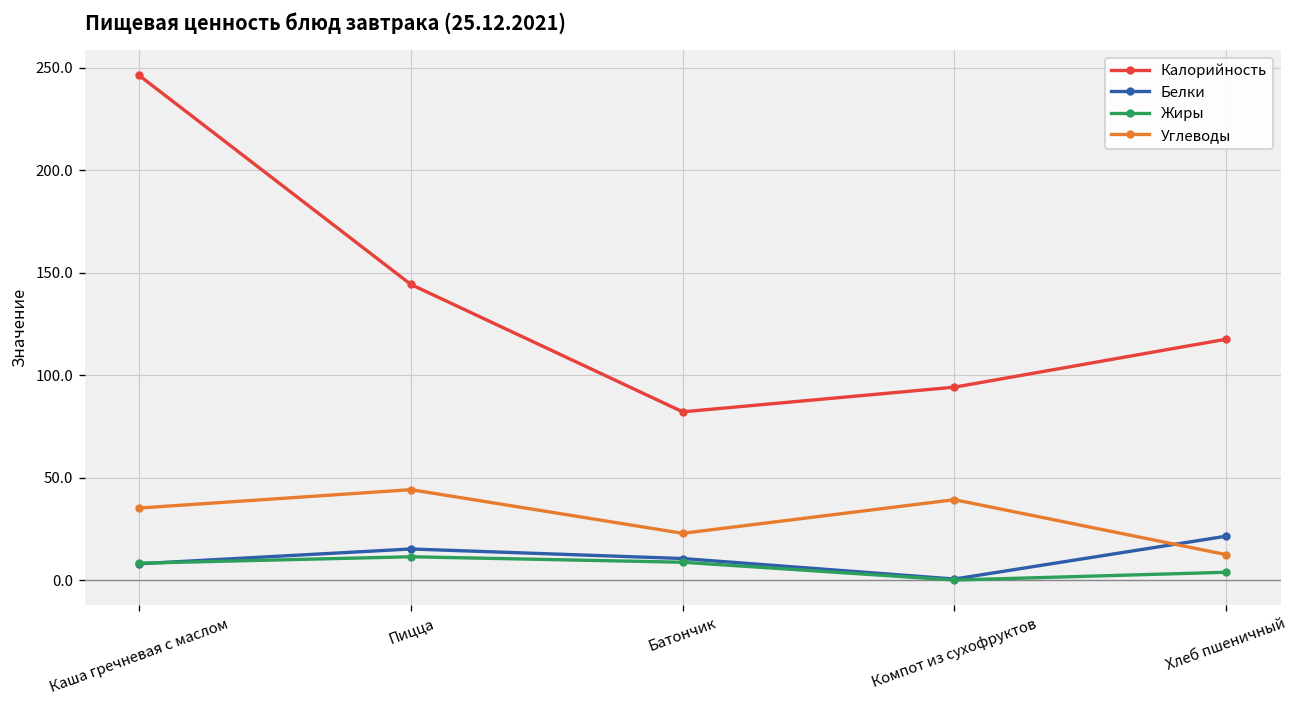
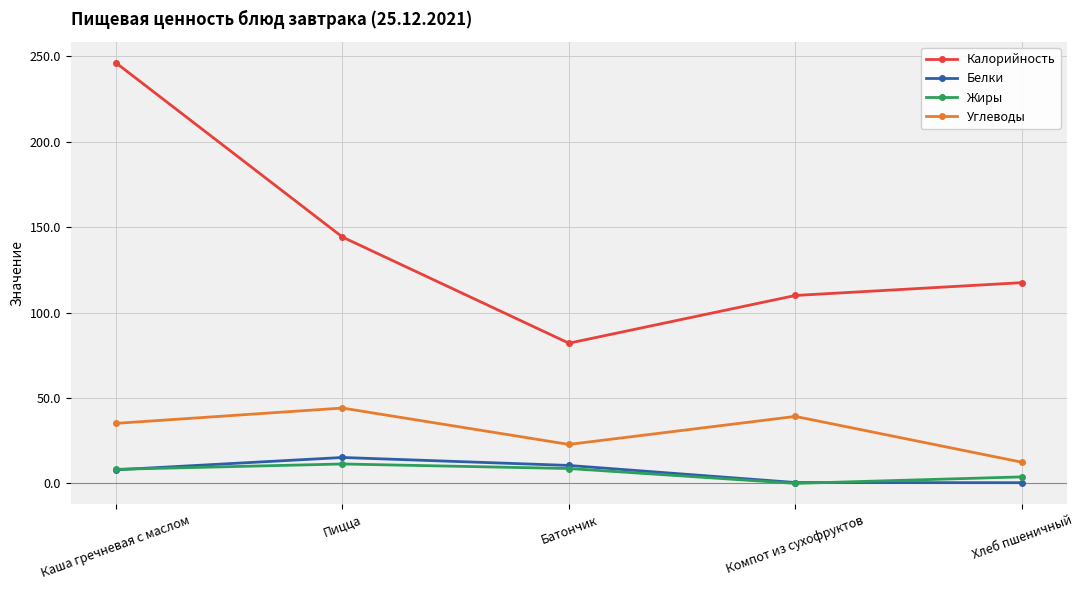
  {
    "Калорийность": {
      "Каша гречневая с маслом": 246,
      "Пицца": 144,
      "Батончик": 82,
-     "Компот из сухофруктов": 94,
+     "Компот из сухофруктов": 110,
      "Хлеб пшеничный": 118
    },
    "Белки": {
      "Пицца": 15,
      "Батончик": 11,
-     "Хлеб пшеничный": 21
+     "Хлеб пшеничный": 0
    },
    "Жиры": {
      "Пицца": 11,
      "Батончик": 9,
      "Хлеб пшеничный": 4
    },
    "Углеводы": {
      "Каша гречневая с маслом": 35,
      "Пицца": 44,
      "Батончик": 23,
      "Компот из сухофруктов": 39,
      "Хлеб пшеничный": 12
    }
  }
